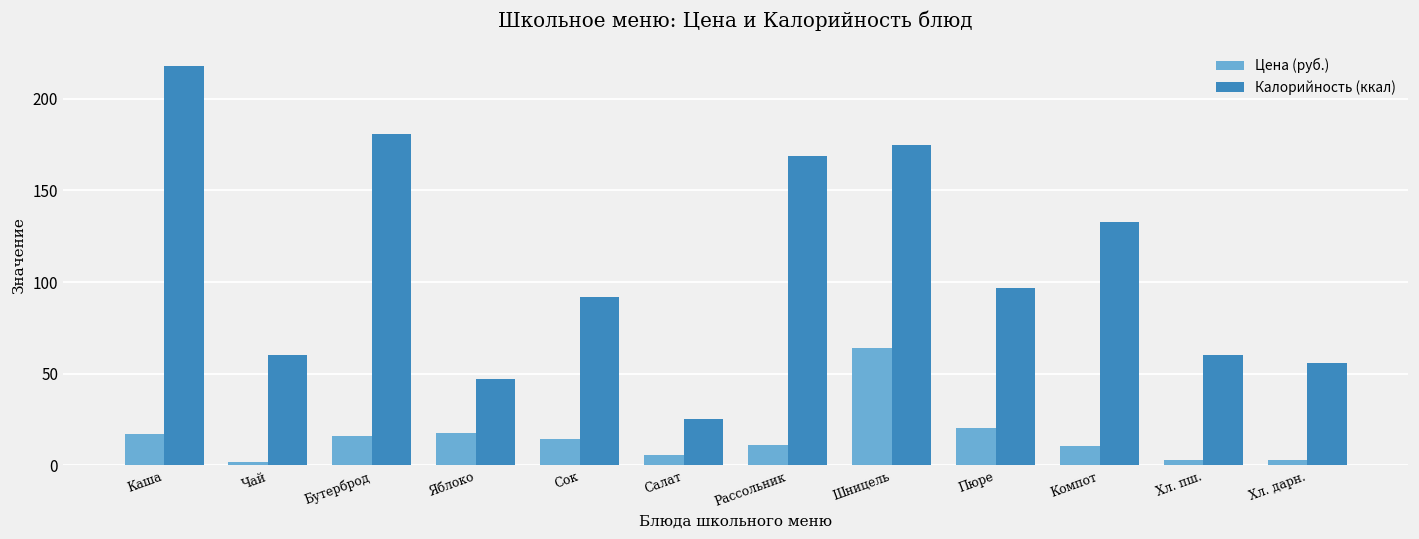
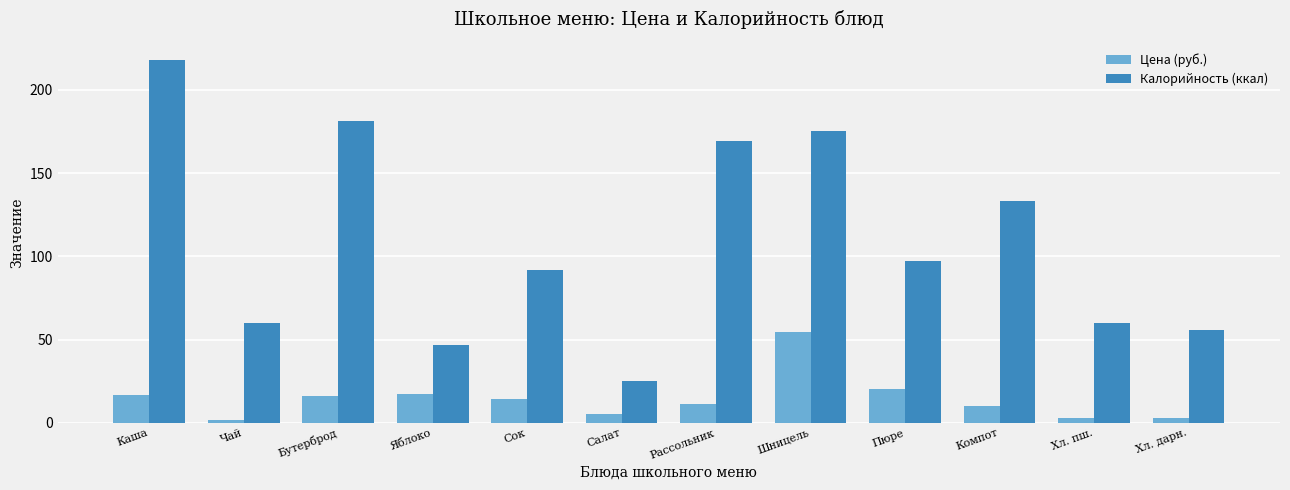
  {
    "Цена (руб.)": {
      "Каша": 17,
      "Чай": 2,
      "Бутерброд": 16,
      "Яблоко": 18,
      "Сок": 15,
      "Салат": 6,
      "Рассольник": 11,
-     "Шницель": 64,
+     "Шницель": 55,
      "Пюре": 20,
      "Компот": 10,
      "Хл. пш.": 3,
      "Хл. дарн.": 3
    },
    "Калорийность (ккал)": {
      "Каша": 218,
      "Чай": 60,
      "Бутерброд": 181,
      "Яблоко": 47,
      "Сок": 92,
      "Салат": 25,
      "Рассольник": 169,
      "Шницель": 175,
      "Пюре": 97,
      "Компот": 133,
      "Хл. пш.": 60,
      "Хл. дарн.": 56
    }
  }
